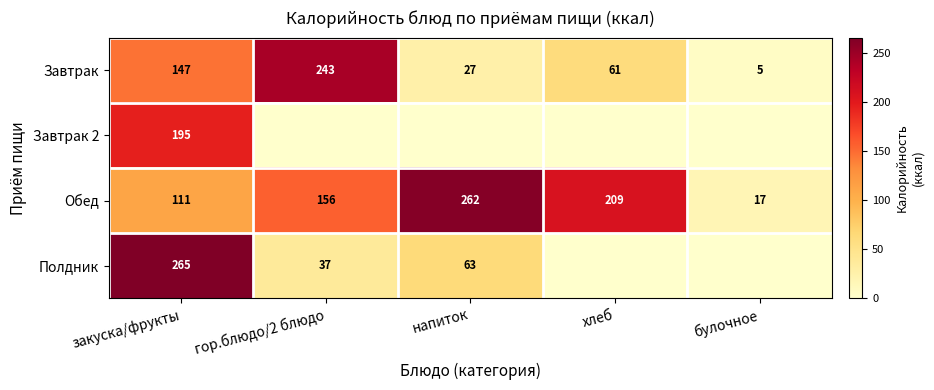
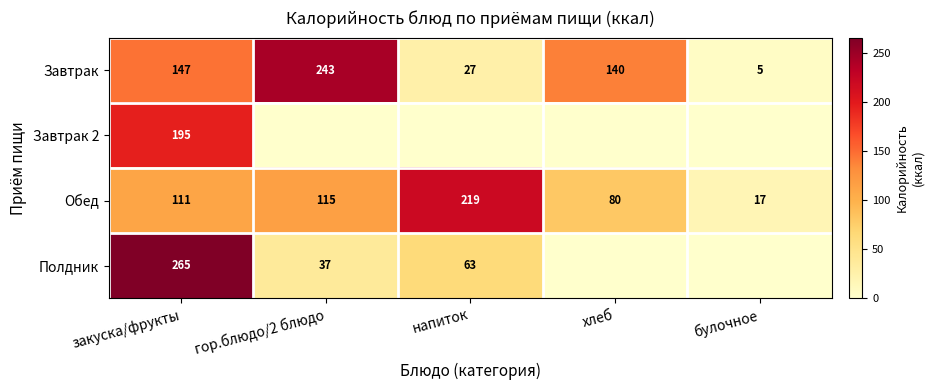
  {
    "Завтрак": {
      "закуска/фрукты": 147,
      "гор.блюдо/2 блюдо": 243,
      "напиток": 27,
-     "хлеб": 61,
+     "хлеб": 140,
      "булочное": 5
    },
    "Завтрак 2": {
      "закуска/фрукты": 195
    },
    "Обед": {
      "закуска/фрукты": 111,
-     "гор.блюдо/2 блюдо": 156,
-     "напиток": 262,
-     "хлеб": 209,
+     "гор.блюдо/2 блюдо": 115,
+     "напиток": 219,
+     "хлеб": 80,
      "булочное": 17
    },
    "Полдник": {
      "закуска/фрукты": 265,
      "гор.блюдо/2 блюдо": 37,
      "напиток": 63
    }
  }
